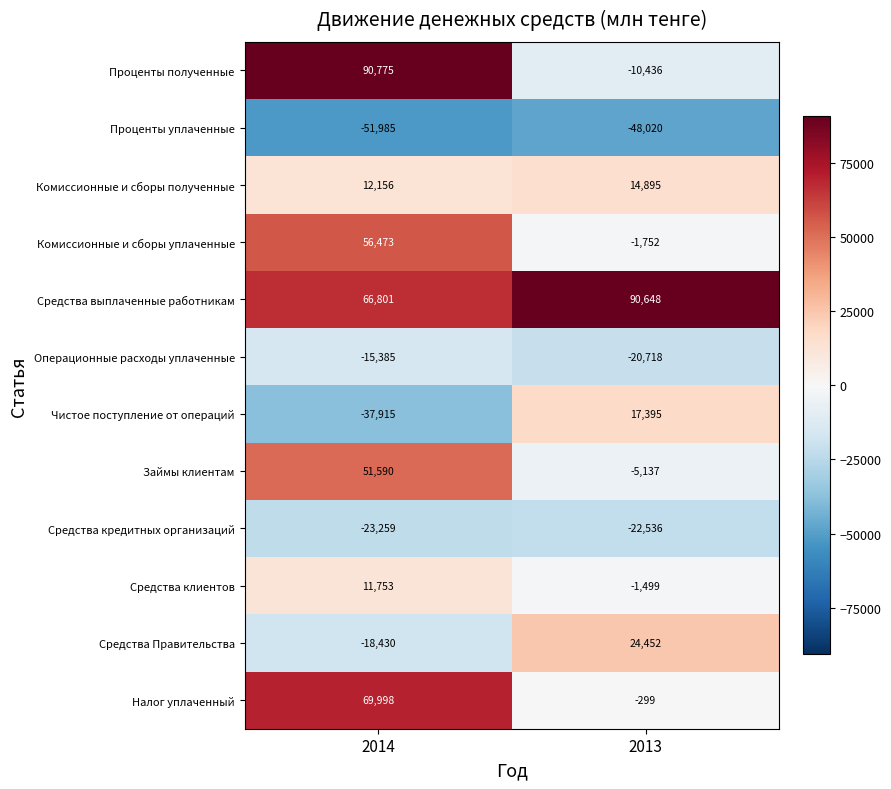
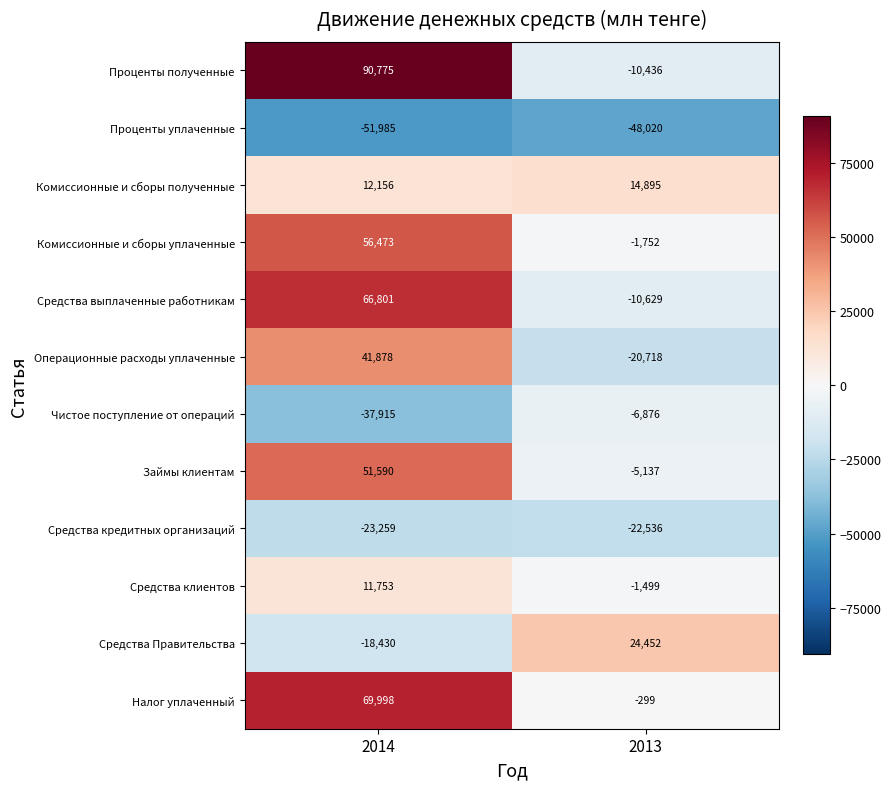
  {
    "Проценты полученные": {
      "2014": "90,775",
      "2013": "-10,436"
    },
    "Проценты уплаченные": {
      "2014": "-51,985",
      "2013": "-48,020"
    },
    "Комиссионные и сборы полученные": {
      "2014": "12,156",
      "2013": "14,895"
    },
    "Комиссионные и сборы уплаченные": {
      "2014": "56,473",
      "2013": "-1,752"
    },
    "Средства выплаченные работникам": {
      "2014": "66,801",
-     "2013": "90,648"
+     "2013": "-10,629"
    },
    "Операционные расходы уплаченные": {
-     "2014": "-15,385",
+     "2014": "41,878",
      "2013": "-20,718"
    },
    "Чистое поступление от операций": {
      "2014": "-37,915",
-     "2013": "17,395"
+     "2013": "-6,876"
    },
    "Займы клиентам": {
      "2014": "51,590",
      "2013": "-5,137"
    },
    "Средства кредитных организаций": {
      "2014": "-23,259",
      "2013": "-22,536"
    },
    "Средства клиентов": {
      "2014": "11,753",
      "2013": "-1,499"
    },
    "Средства Правительства": {
      "2014": "-18,430",
      "2013": "24,452"
    },
    "Налог уплаченный": {
      "2014": "69,998",
      "2013": "-299"
    }
  }
